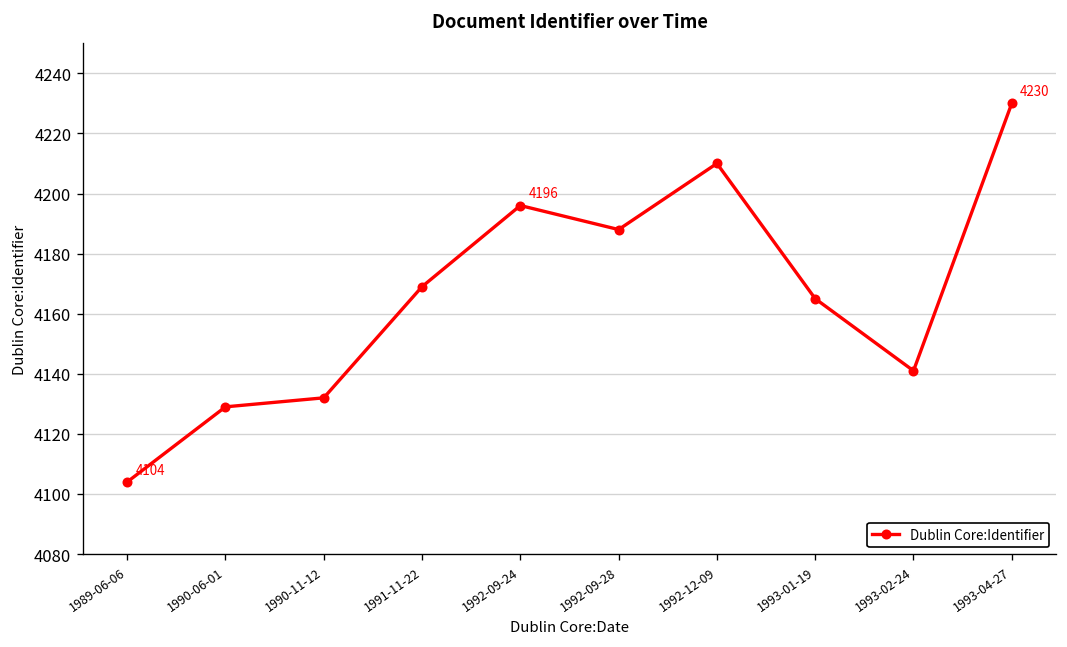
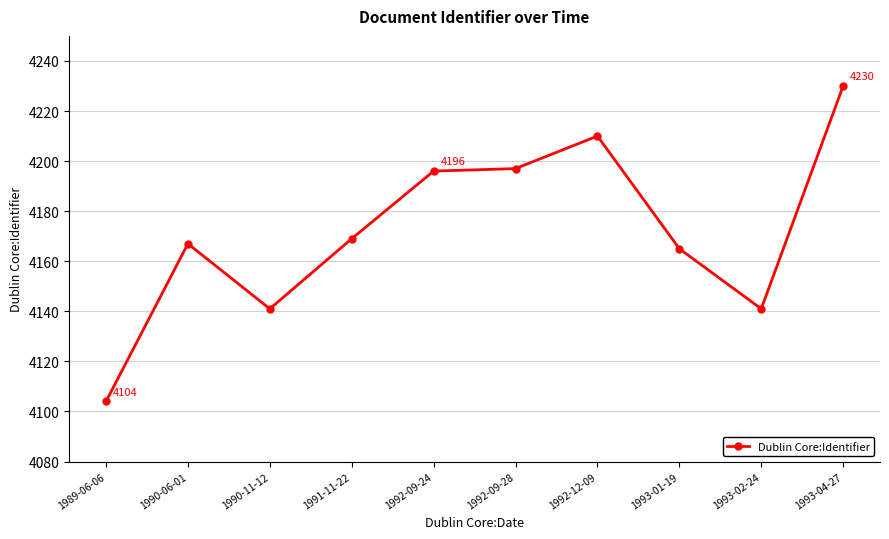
  {
-   "1990-06-01": 4129,
-   "1990-11-12": 4132,
+   "1990-06-01": 4167,
+   "1990-11-12": 4141,
    "1991-11-22": 4169,
-   "1992-09-28": 4188,
+   "1992-09-28": 4197,
    "1992-12-09": 4210,
    "1993-01-19": 4165,
    "1993-02-24": 4141
  }
